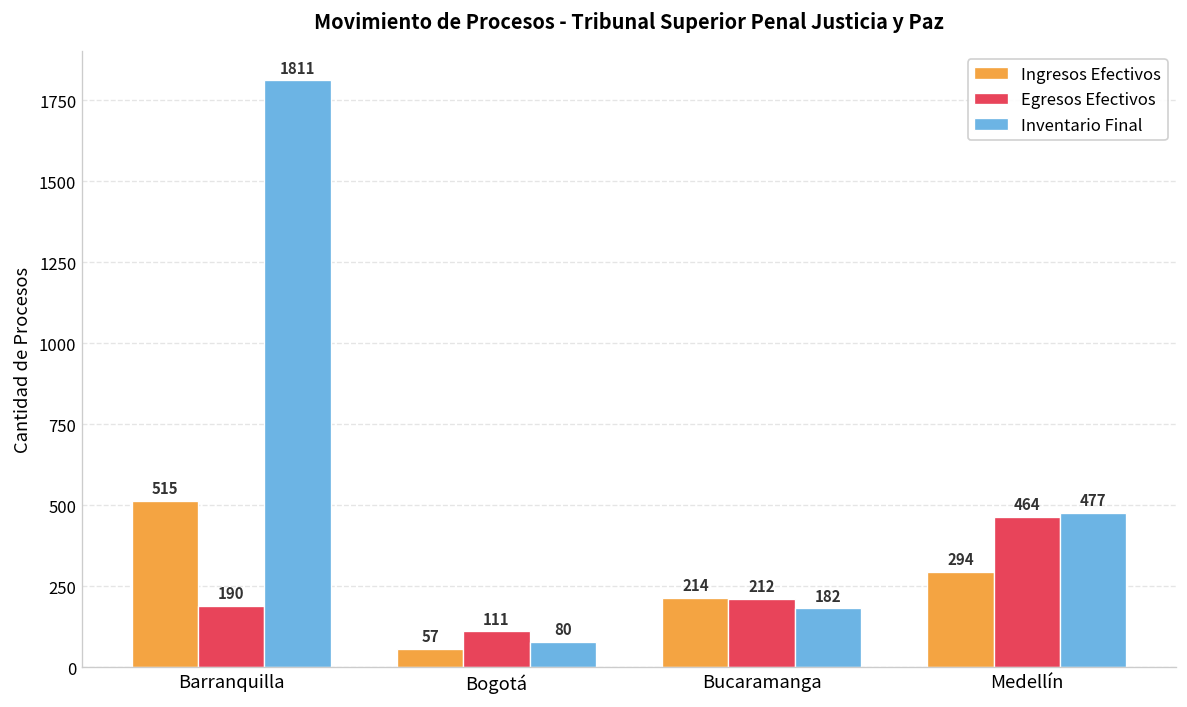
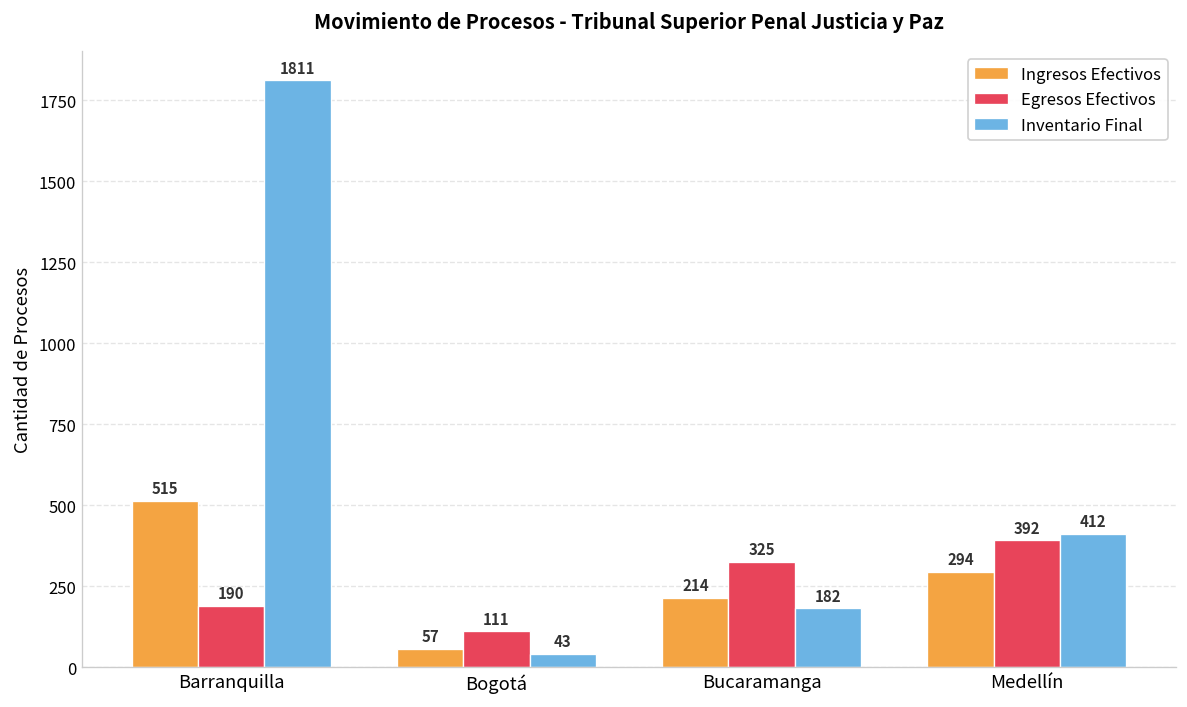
  {
    "Ingresos Efectivos": {
      "Barranquilla": 515,
      "Bogotá": 57,
      "Bucaramanga": 214,
      "Medellín": 294
    },
    "Egresos Efectivos": {
      "Barranquilla": 190,
      "Bogotá": 111,
-     "Bucaramanga": 212,
-     "Medellín": 464
+     "Bucaramanga": 325,
+     "Medellín": 392
    },
    "Inventario Final": {
      "Barranquilla": 1811,
-     "Bogotá": 80,
+     "Bogotá": 43,
      "Bucaramanga": 182,
-     "Medellín": 477
+     "Medellín": 412
    }
  }
